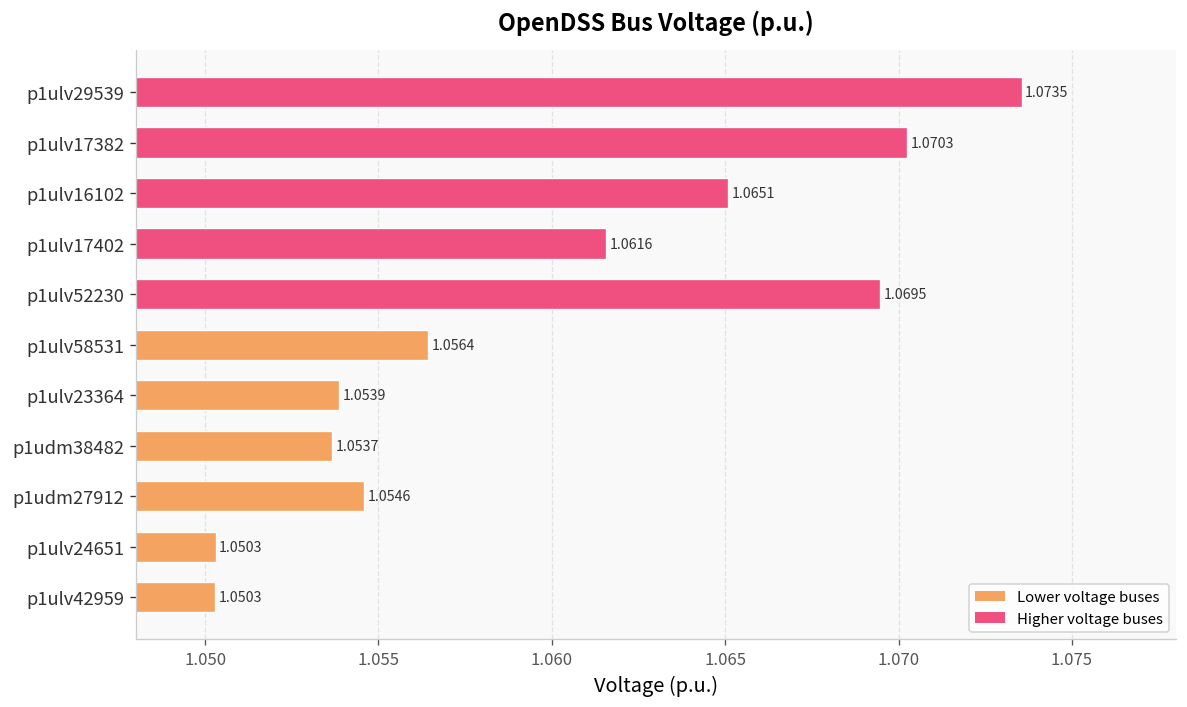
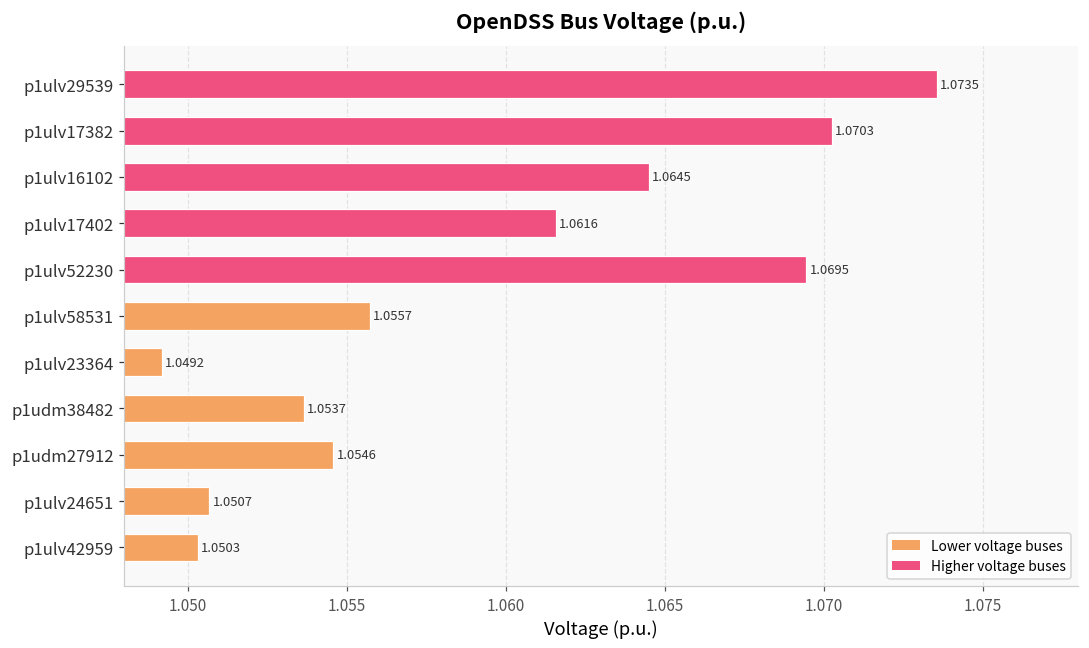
  {
    "p1ulv29539": 1.0735,
    "p1ulv17382": 1.0703,
-   "p1ulv16102": 1.0651,
+   "p1ulv16102": 1.0645,
    "p1ulv17402": 1.0616,
    "p1ulv52230": 1.0695,
-   "p1ulv58531": 1.0564,
-   "p1ulv23364": 1.0539,
+   "p1ulv58531": 1.0557,
+   "p1ulv23364": 1.0492,
    "p1udm38482": 1.0537,
    "p1udm27912": 1.0546,
-   "p1ulv24651": 1.0503,
+   "p1ulv24651": 1.0507,
    "p1ulv42959": 1.0503
  }
